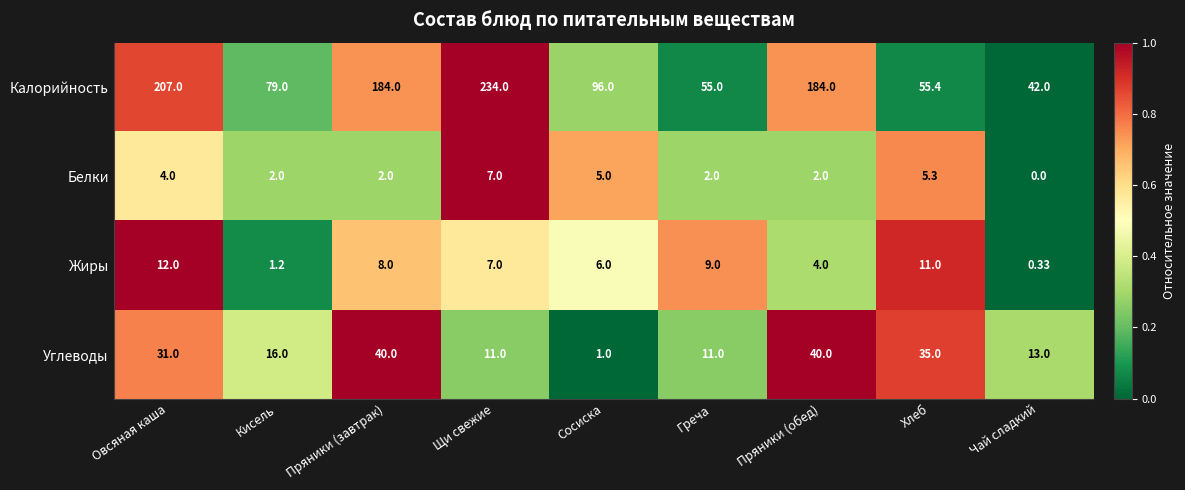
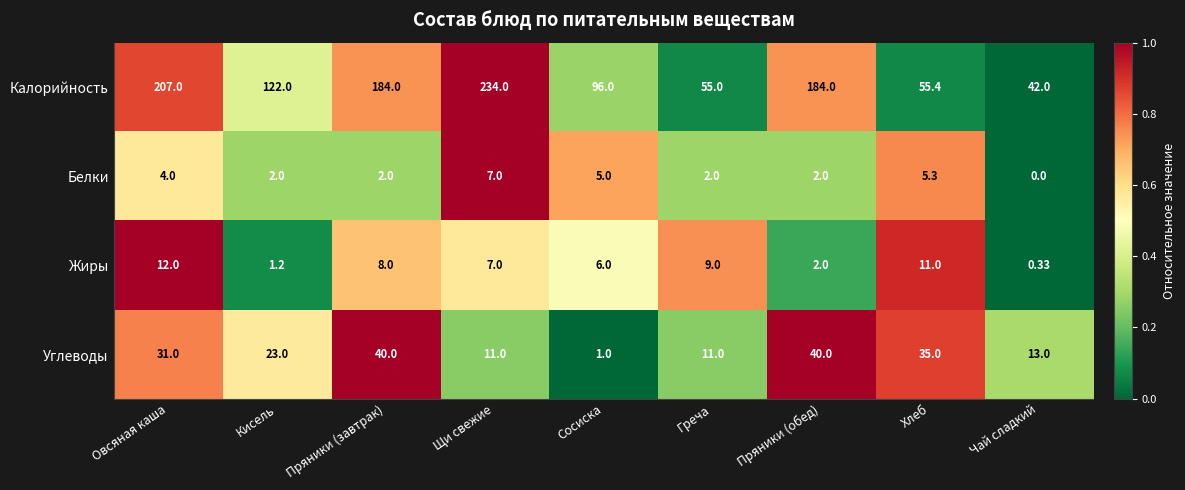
  {
    "Калорийность": {
      "Овсяная каша": 207.0,
-     "Кисель": 79.0,
+     "Кисель": 122.0,
      "Пряники (завтрак)": 184.0,
      "Щи свежие": 234.0,
      "Сосиска": 96.0,
      "Греча": 55.0,
      "Пряники (обед)": 184.0,
      "Хлеб": 55.4,
      "Чай сладкий": 42.0
    },
    "Белки": {
      "Овсяная каша": 4.0,
      "Кисель": 2.0,
      "Пряники (завтрак)": 2.0,
      "Щи свежие": 7.0,
      "Сосиска": 5.0,
      "Греча": 2.0,
      "Пряники (обед)": 2.0,
      "Хлеб": 5.3,
      "Чай сладкий": 0.0
    },
    "Жиры": {
      "Овсяная каша": 12.0,
      "Кисель": 1.2,
      "Пряники (завтрак)": 8.0,
      "Щи свежие": 7.0,
      "Сосиска": 6.0,
      "Греча": 9.0,
-     "Пряники (обед)": 4.0,
+     "Пряники (обед)": 2.0,
      "Хлеб": 11.0,
      "Чай сладкий": 0.33
    },
    "Углеводы": {
      "Овсяная каша": 31.0,
-     "Кисель": 16.0,
+     "Кисель": 23.0,
      "Пряники (завтрак)": 40.0,
      "Щи свежие": 11.0,
      "Сосиска": 1.0,
      "Греча": 11.0,
      "Пряники (обед)": 40.0,
      "Хлеб": 35.0,
      "Чай сладкий": 13.0
    }
  }
